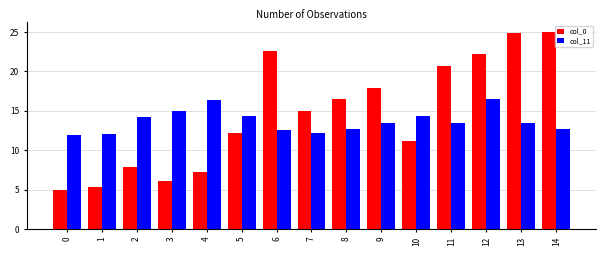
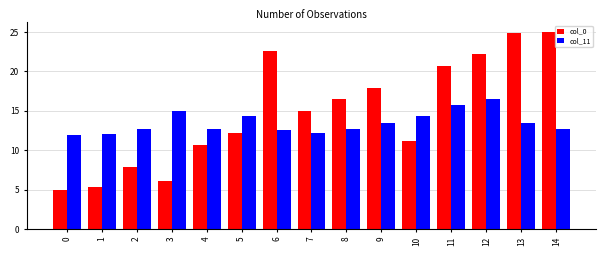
  {
    "col_0": {
      "0": 5,
      "1": 5,
      "2": 8,
      "3": 6,
-     "4": 7,
+     "4": 11,
      "5": 12,
      "6": 23,
      "7": 15,
      "8": 16,
      "9": 18,
      "10": 11,
      "11": 21,
      "12": 22,
      "13": 25,
      "14": 25
    },
    "col_11": {
      "0": 12,
      "1": 12,
-     "2": 14,
+     "2": 13,
      "3": 15,
-     "4": 16,
+     "4": 13,
      "5": 14,
      "6": 13,
      "7": 12,
      "8": 13,
      "9": 14,
      "10": 14,
-     "11": 14,
+     "11": 16,
      "12": 17,
      "13": 14,
      "14": 13
    }
  }
